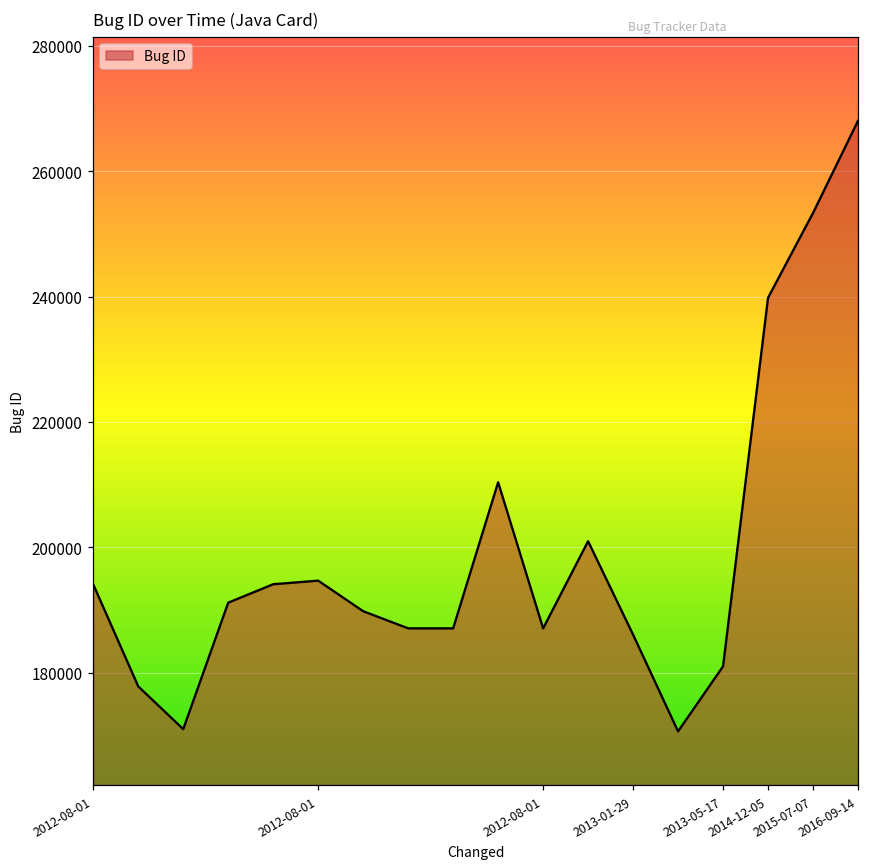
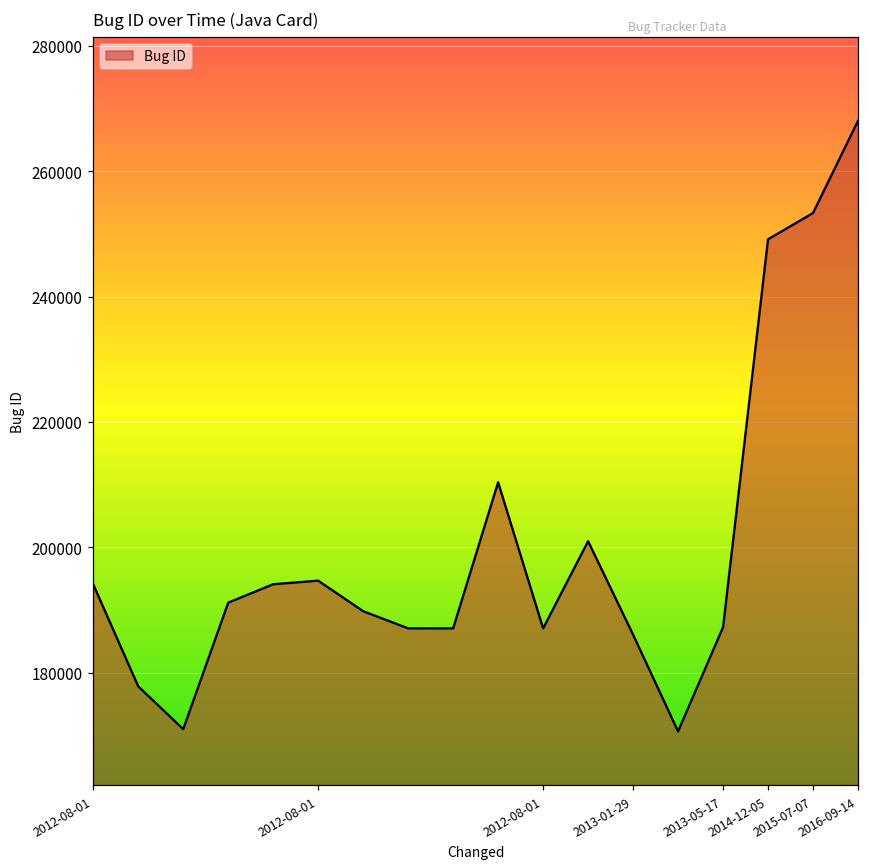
  {
    "2013-01-29": 186000,
-   "2013-05-17": 181000,
-   "2014-12-05": 240000,
+   "2013-05-17": 187000,
+   "2014-12-05": 249000,
    "2015-07-07": 253000,
    "2016-09-14": 268000
  }
